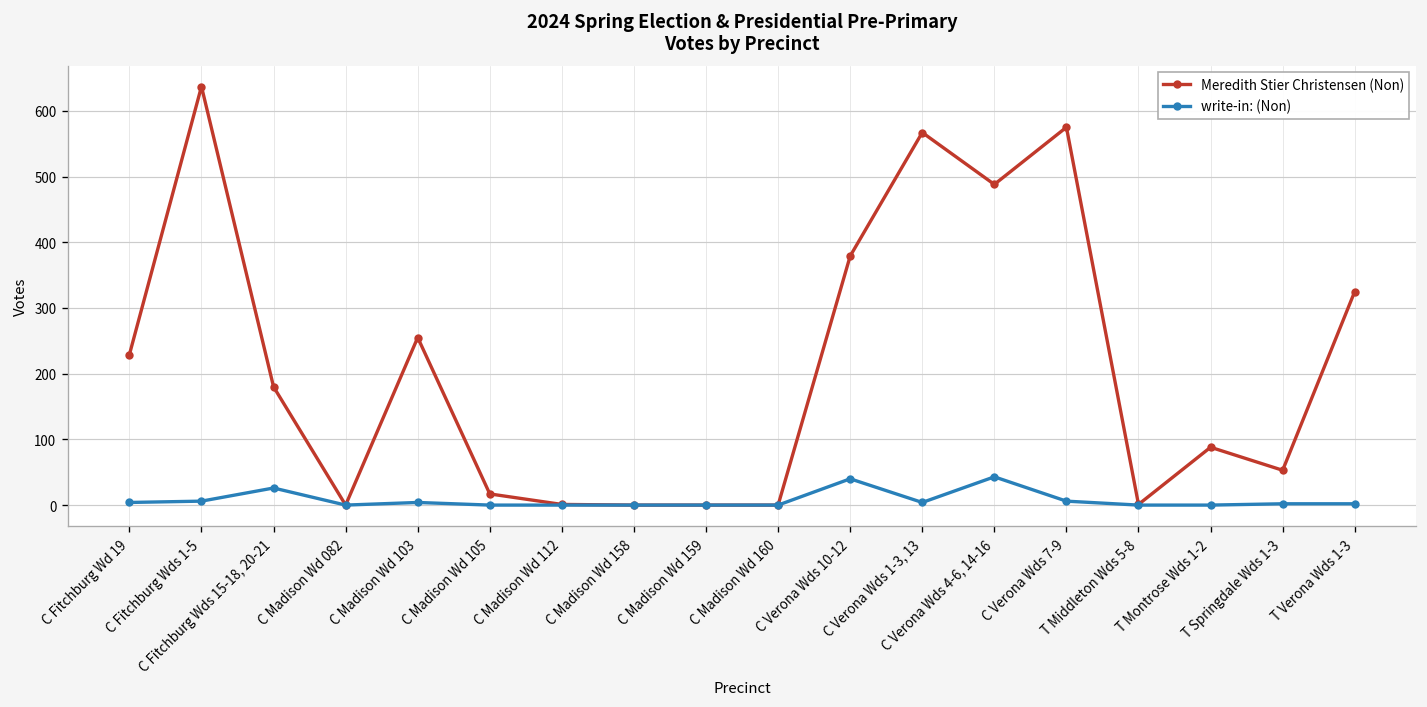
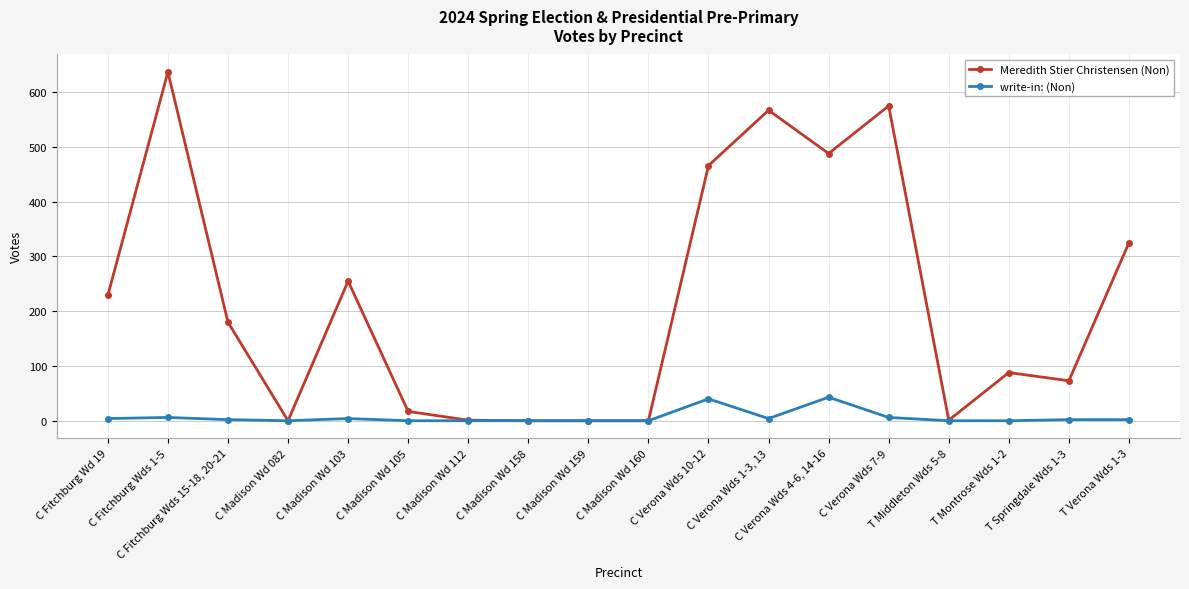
  {
    "Meredith Stier Christensen (Non)": {
      "C Fitchburg Wd 19": 230,
      "C Fitchburg Wds 1-5": 640,
      "C Fitchburg Wds 15-18, 20-21": 180,
      "C Madison Wd 103": 260,
      "C Madison Wd 105": 20,
-     "C Verona Wds 10-12": 380,
+     "C Verona Wds 10-12": 470,
      "C Verona Wds 1-3, 13": 570,
      "C Verona Wds 4-6, 14-16": 490,
      "C Verona Wds 7-9": 580,
      "T Montrose Wds 1-2": 90,
-     "T Springdale Wds 1-3": 50,
+     "T Springdale Wds 1-3": 70,
      "T Verona Wds 1-3": 330
    },
    "write-in: (Non)": {
      "C Fitchburg Wd 19": 0,
      "C Fitchburg Wds 1-5": 10,
-     "C Fitchburg Wds 15-18, 20-21": 30,
+     "C Fitchburg Wds 15-18, 20-21": 0,
      "C Madison Wd 103": 0,
      "C Madison Wd 105": 0,
      "C Verona Wds 10-12": 40,
      "C Verona Wds 1-3, 13": 0,
      "C Verona Wds 4-6, 14-16": 40,
      "C Verona Wds 7-9": 10,
      "T Montrose Wds 1-2": 0,
      "T Springdale Wds 1-3": 0,
      "T Verona Wds 1-3": 0
    }
  }
